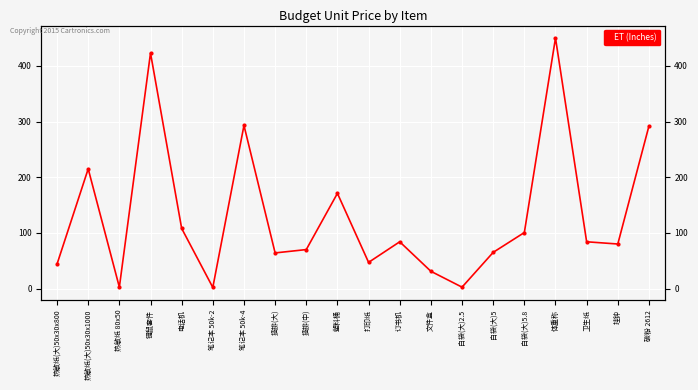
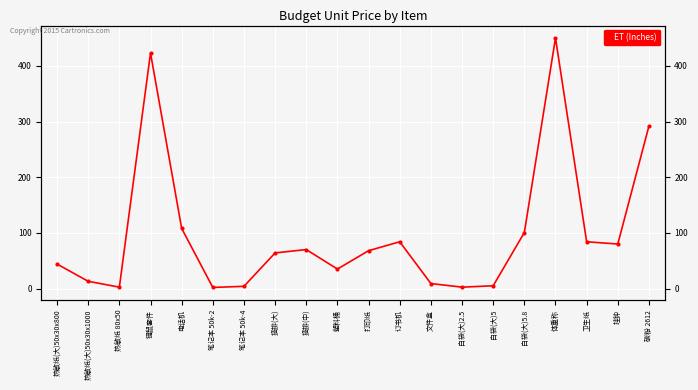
  {
    "热敏纸(大)50x30x800": 40,
-   "热敏纸(大)50x30x1000": 220,
+   "热敏纸(大)50x30x1000": 10,
    "热敏纸 80x50": 0,
    "键鼠套件": 420,
    "电话机": 110,
    "笔记本 50k-2": 0,
-   "笔记本 50k-4": 290,
+   "笔记本 50k-4": 0,
    "插排(大)": 60,
    "插排(中)": 70,
-   "塑料桶": 170,
-   "打印纸": 50,
+   "塑料桶": 40,
+   "打印纸": 70,
    "订书机": 80,
-   "文件盒": 30,
+   "文件盒": 10,
    "白袋(大)2.5": 0,
-   "白袋(大)5": 70,
+   "白袋(大)5": 10,
    "白袋(大)5.8": 100,
    "体重称": 450,
    "卫生纸": 80,
    "挂钟": 80,
    "碳粉 2612": 290
  }
